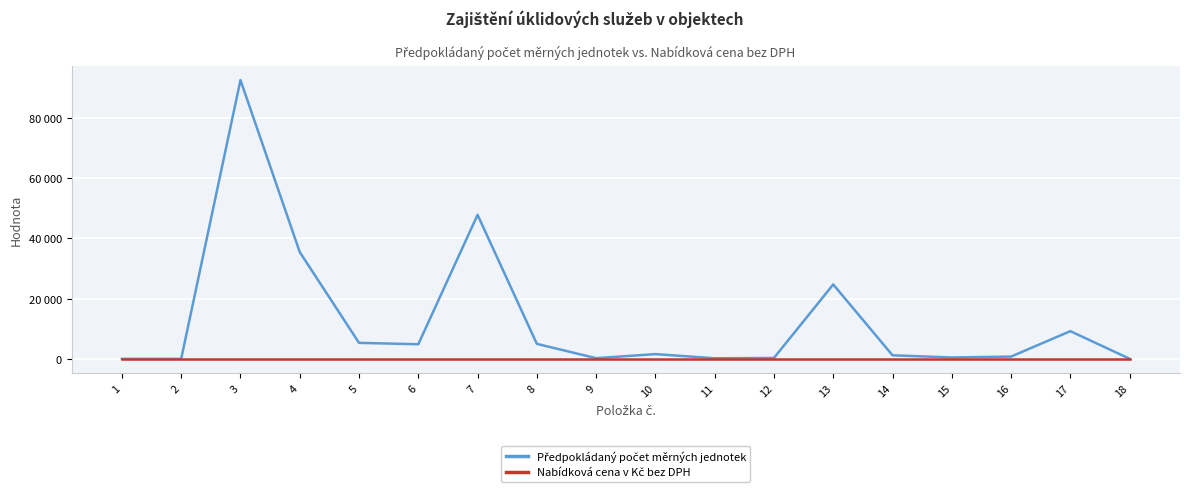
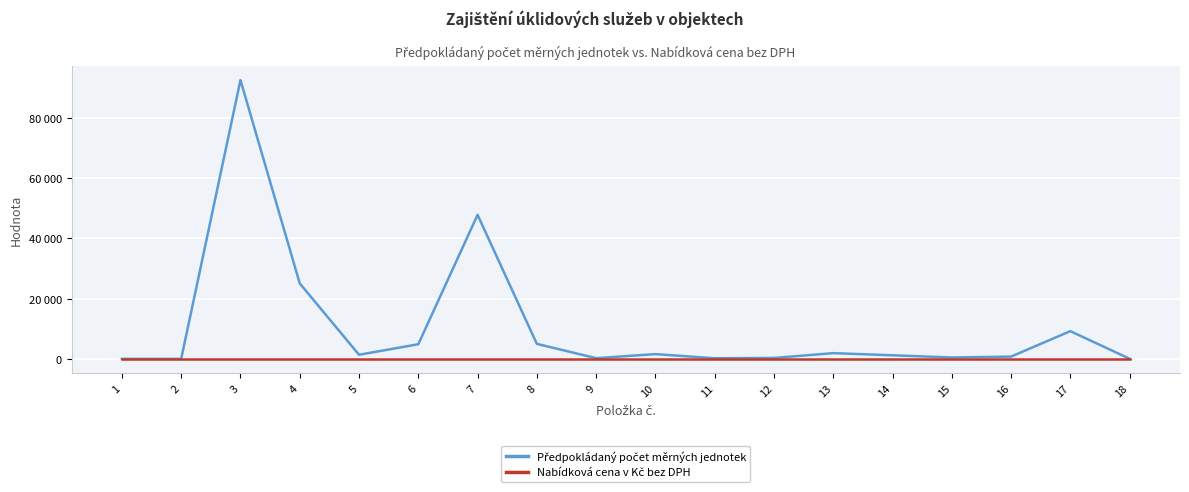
  {
    "Předpokládaný počet měrných jednotek": {
      "3": 92000,
-     "4": 35000,
-     "5": 5000,
+     "4": 25000,
+     "5": 1000,
      "6": 5000,
      "7": 48000,
      "8": 5000,
      "10": 2000,
-     "13": 25000,
+     "13": 2000,
      "14": 1000,
      "17": 9000
    },
    "Nabídková cena v Kč bez DPH": {
      "3": 0,
      "4": 0,
      "5": 0,
      "6": 0,
      "7": 0,
      "8": 0,
      "10": 0,
      "13": 0,
      "14": 0,
      "17": 0
    }
  }
